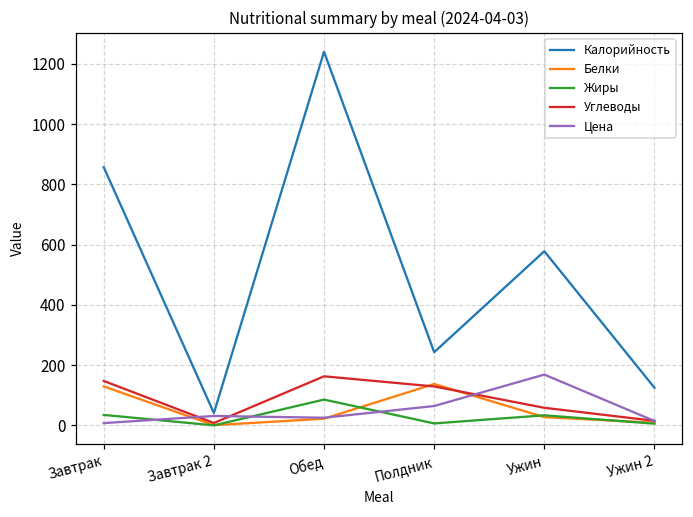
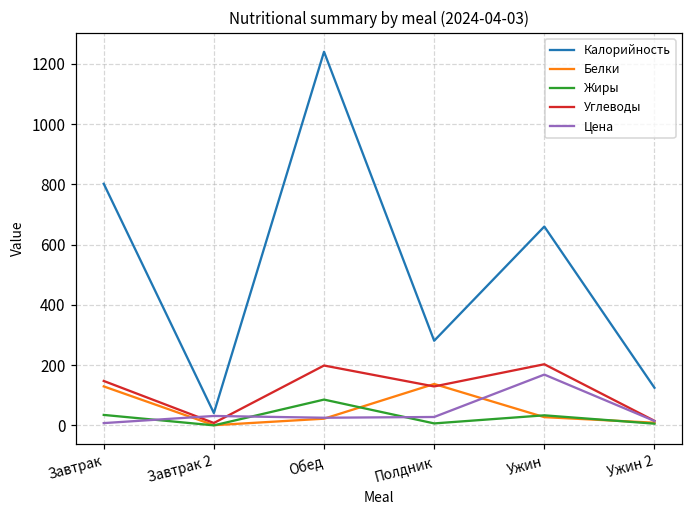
  {
    "Калорийность": {
-     "Завтрак": 860,
+     "Завтрак": 800,
      "Завтрак 2": 40,
      "Обед": 1240,
-     "Полдник": 240,
-     "Ужин": 580,
+     "Полдник": 280,
+     "Ужин": 660,
      "Ужин 2": 130
    },
    "Белки": {
      "Завтрак": 130
    },
    "Жиры": {
      "Завтрак": 30,
      "Обед": 90,
      "Полдник": 10
    },
    "Углеводы": {
      "Завтрак": 150,
-     "Обед": 160,
-     "Ужин": 60
+     "Обед": 200,
+     "Ужин": 200
    },
    "Цена": {
      "Завтрак": 10,
      "Завтрак 2": 30,
-     "Полдник": 60,
+     "Полдник": 30,
      "Ужин": 170
    }
  }
